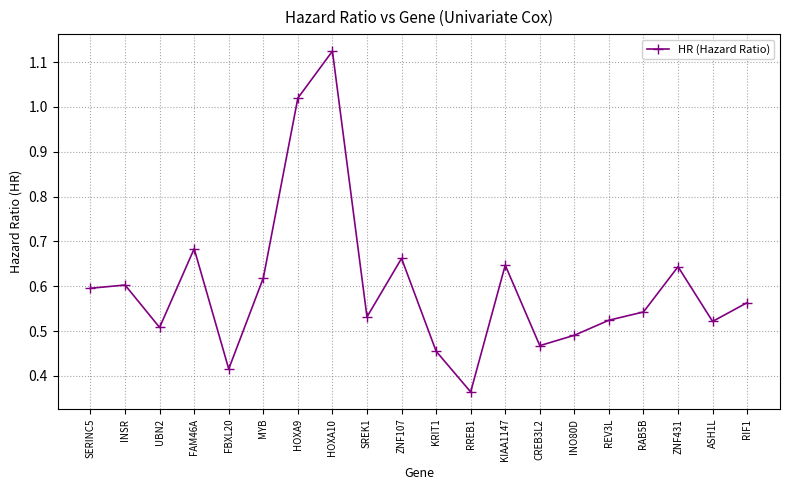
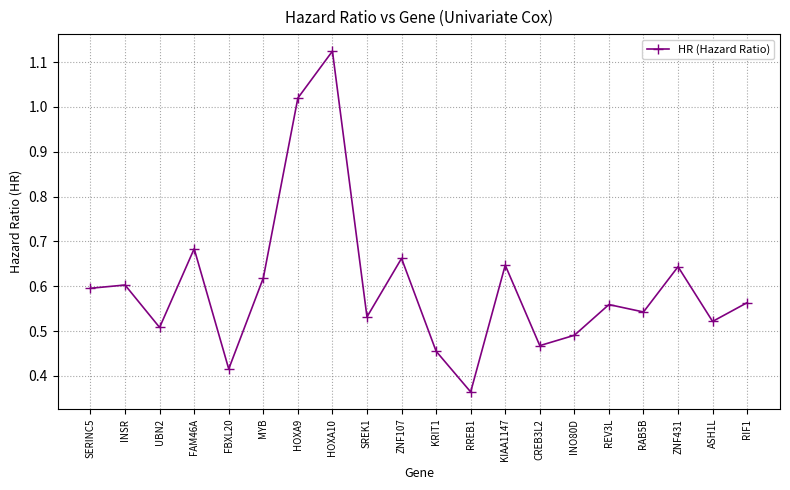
  {
    "SERINC5": 0.60,
    "INSR": 0.60,
    "UBN2": 0.51,
    "FAM46A": 0.68,
    "FBXL20": 0.42,
    "MYB": 0.62,
    "HOXA9": 1.02,
    "HOXA10": 1.12,
    "SREK1": 0.53,
    "ZNF107": 0.66,
    "KRIT1": 0.46,
    "RREB1": 0.36,
    "KIAA1147": 0.65,
    "CREB3L2": 0.47,
    "INO80D": 0.49,
-   "REV3L": 0.52,
+   "REV3L": 0.56,
    "RAB5B": 0.54,
    "ZNF431": 0.64,
    "ASH1L": 0.52,
    "RIF1": 0.56
  }
